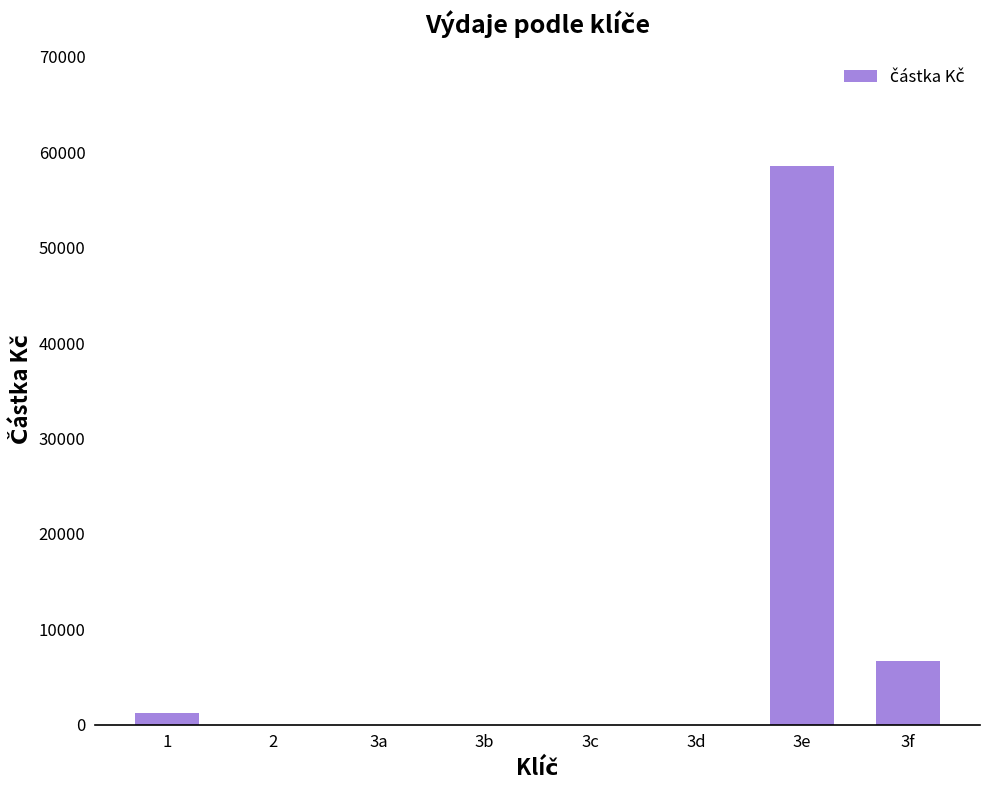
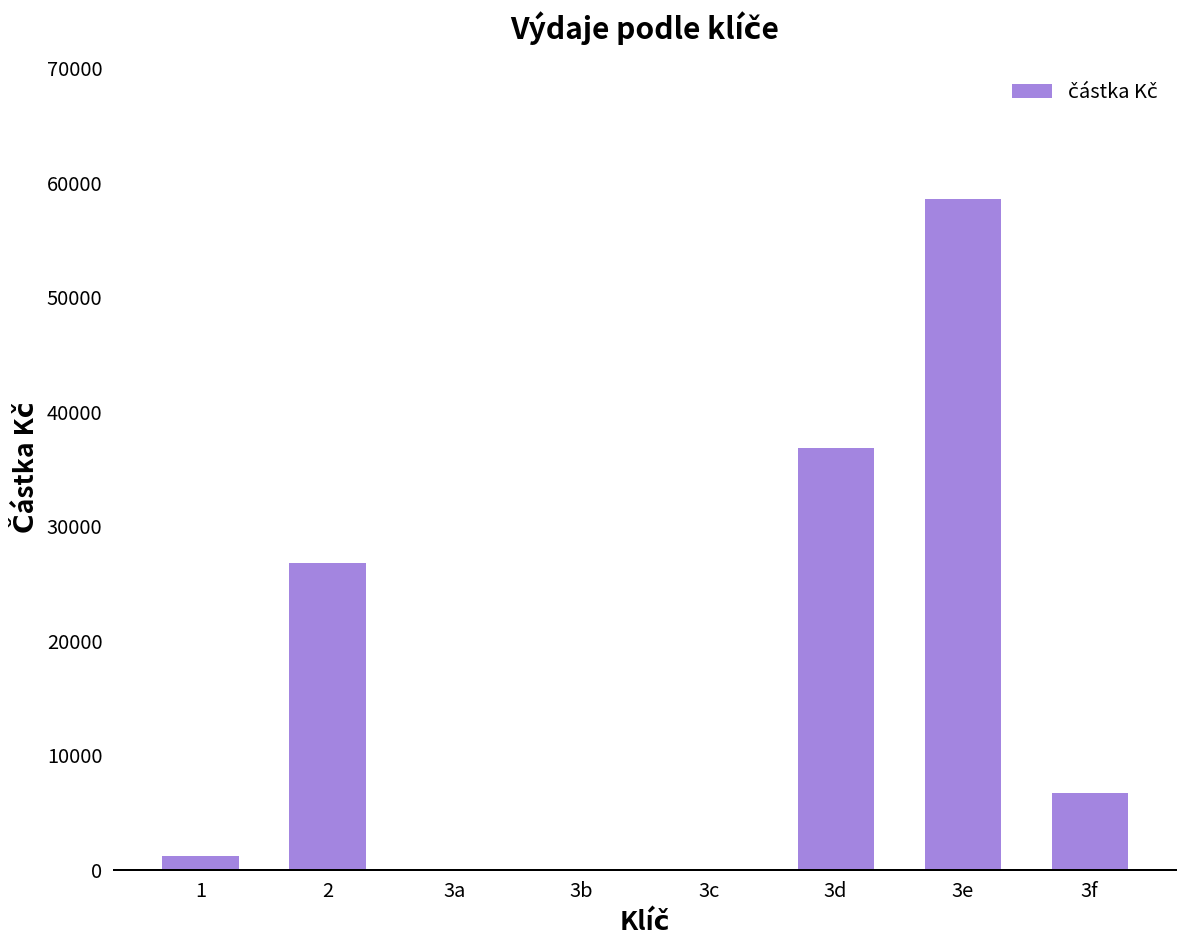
  {
    "1": 1000,
-   "2": 0,
+   "2": 27000,
    "3a": 0,
    "3b": 0,
    "3c": 0,
-   "3d": 0,
+   "3d": 37000,
    "3e": 59000,
    "3f": 7000
  }
